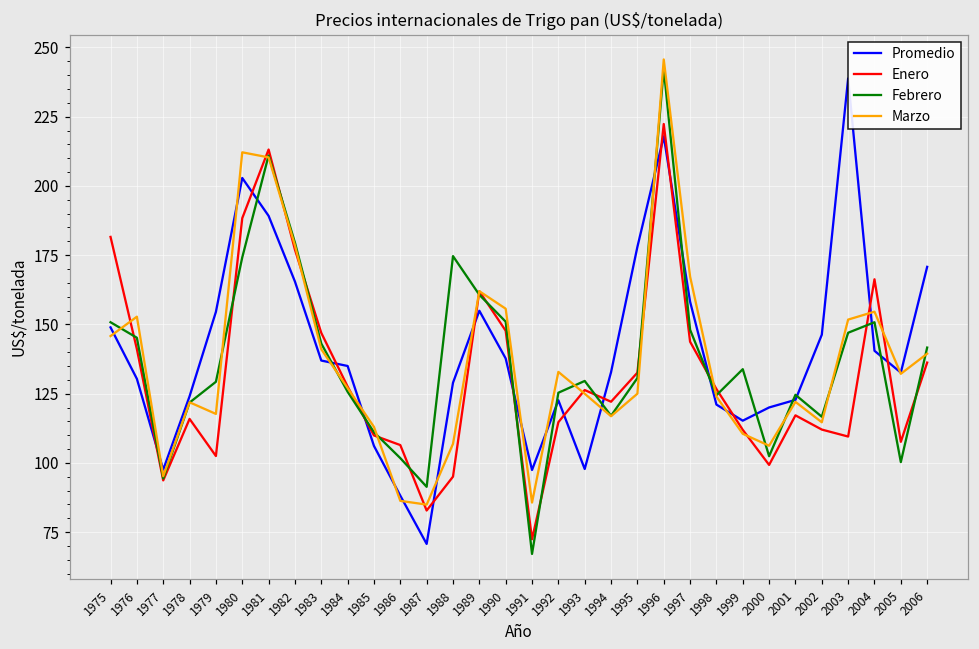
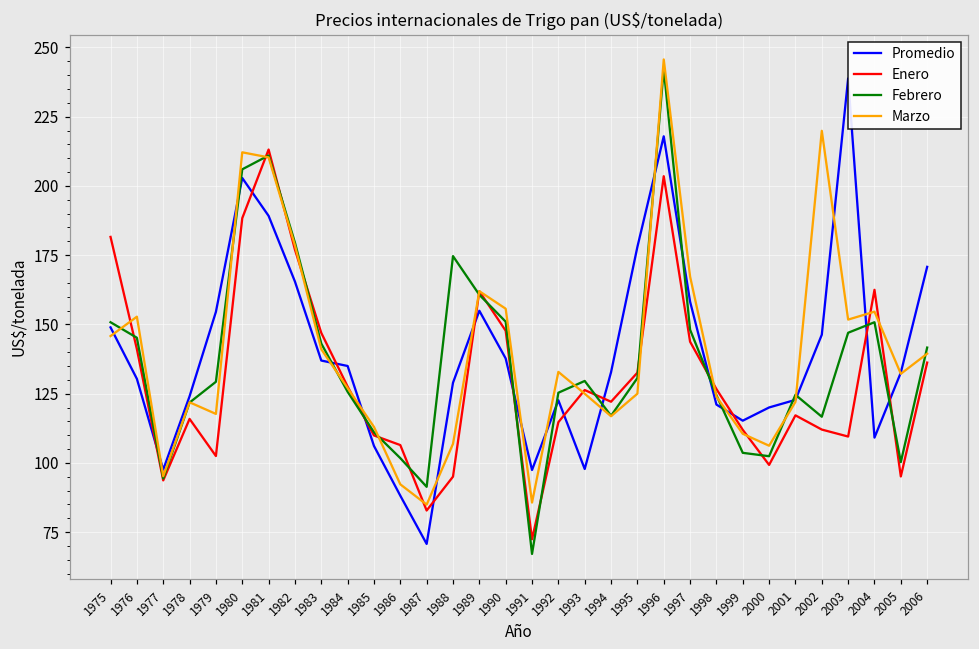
  {
    "Promedio": {
      "1975": 149,
      "1976": 130,
      "1977": 98,
      "1978": 124,
      "1979": 155,
      "1980": 203,
      "1981": 189,
      "1982": 165,
      "1983": 137,
      "1984": 135,
      "1985": 106,
      "1986": 88,
      "1987": 71,
      "1988": 129,
      "1989": 155,
      "1990": 138,
      "1991": 97,
      "1992": 123,
      "1993": 98,
      "1994": 133,
      "1995": 178,
      "1996": 218,
      "1997": 158,
      "1998": 121,
      "1999": 115,
      "2000": 120,
      "2002": 146,
      "2003": 239,
-     "2004": 140,
+     "2004": 109,
      "2006": 171
    },
    "Enero": {
      "1975": 182,
      "1976": 141,
      "1978": 116,
      "1979": 103,
      "1980": 188,
      "1981": 213,
      "1982": 177,
      "1983": 147,
      "1985": 110,
      "1986": 106,
      "1987": 83,
      "1988": 95,
      "1990": 148,
      "1991": 72,
      "1992": 115,
      "1993": 126,
      "1994": 122,
      "1995": 133,
-     "1996": 222,
+     "1996": 204,
      "1997": 144,
      "1998": 127,
      "1999": 112,
      "2000": 99,
      "2001": 117,
      "2002": 112,
      "2003": 110,
-     "2004": 166,
-     "2005": 108,
+     "2004": 163,
+     "2005": 95,
      "2006": 136
    },
    "Febrero": {
      "1975": 151,
      "1976": 145,
      "1979": 129,
-     "1980": 174,
+     "1980": 206,
      "1982": 180,
      "1983": 143,
      "1984": 126,
      "1985": 111,
      "1986": 102,
      "1987": 91,
      "1988": 175,
      "1989": 161,
      "1990": 151,
      "1991": 67,
      "1992": 125,
      "1993": 130,
      "1995": 131,
      "1996": 242,
      "1997": 148,
-     "1999": 134,
+     "1999": 104,
      "2000": 102,
      "2001": 125,
      "2002": 117,
      "2003": 147,
      "2004": 151,
      "2005": 100,
      "2006": 142
    },
    "Marzo": {
      "1975": 146,
      "1976": 153,
      "1979": 118,
      "1980": 212,
      "1982": 179,
      "1983": 141,
      "1985": 113,
-     "1986": 86,
+     "1986": 92,
      "1987": 85,
      "1988": 107,
      "1990": 156,
      "1991": 86,
      "1992": 133,
      "1993": 125,
      "1995": 125,
      "1996": 246,
      "1997": 167,
      "1999": 111,
      "2000": 106,
-     "2002": 115,
+     "2002": 220,
      "2003": 152,
      "2004": 155,
      "2006": 139
    }
  }
